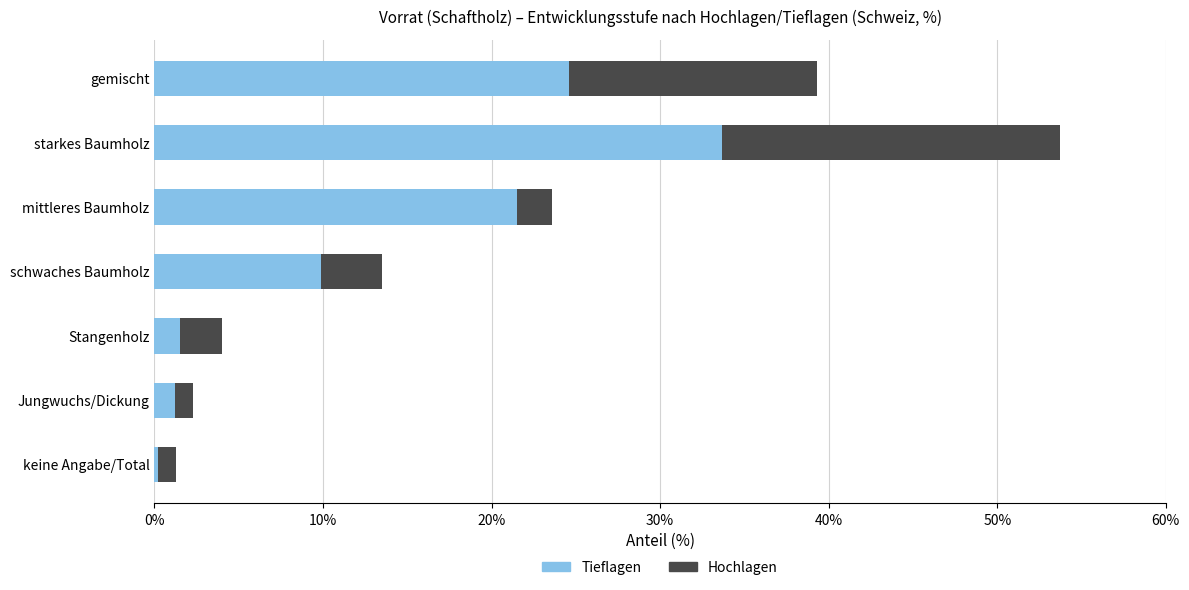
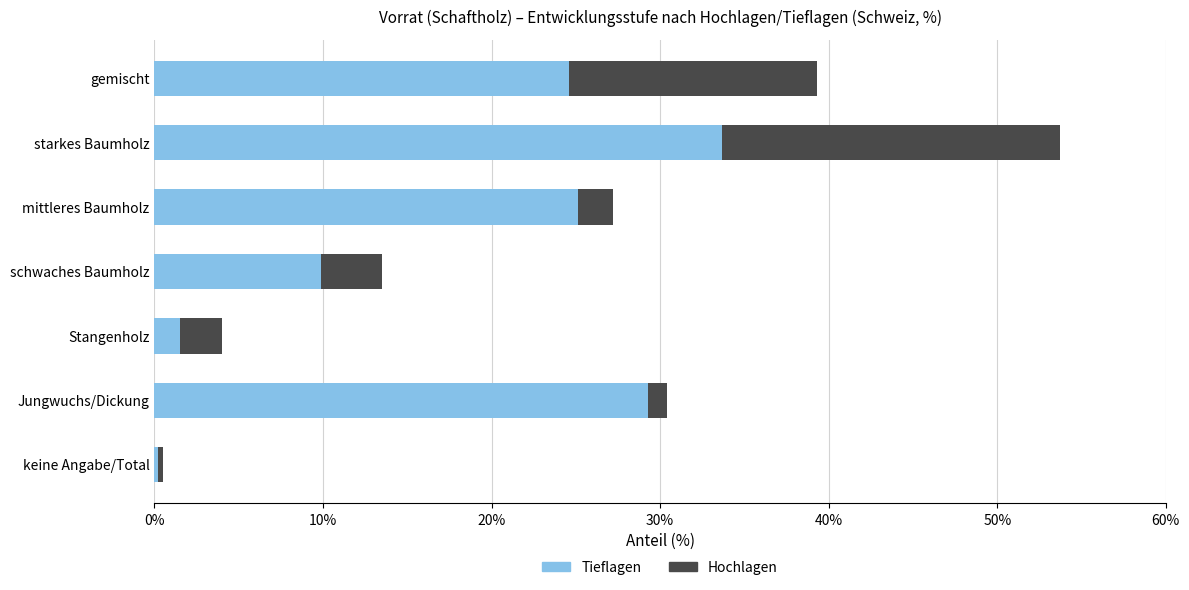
  {
    "Tieflagen": {
      "gemischt": "24.6%",
      "starkes Baumholz": "33.7%",
-     "mittleres Baumholz": "21.5%",
+     "mittleres Baumholz": "25.1%",
      "schwaches Baumholz": "9.9%",
      "Stangenholz": "1.5%",
-     "Jungwuchs/Dickung": "1.2%",
+     "Jungwuchs/Dickung": "29.3%",
      "keine Angabe/Total": "0.2%"
    },
    "Hochlagen": {
      "gemischt": "14.7%",
      "starkes Baumholz": "20.0%",
      "mittleres Baumholz": "2.1%",
      "schwaches Baumholz": "3.6%",
      "Stangenholz": "2.5%",
      "Jungwuchs/Dickung": "1.1%",
-     "keine Angabe/Total": "1.1%"
+     "keine Angabe/Total": "0.3%"
    }
  }
